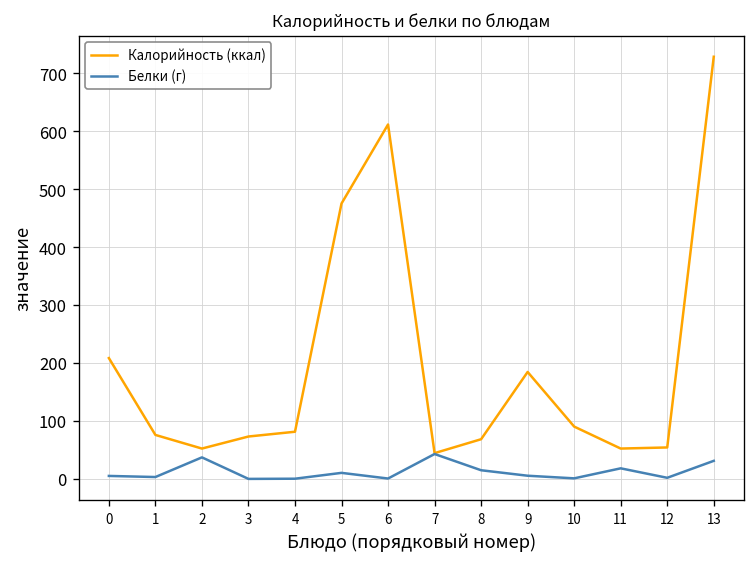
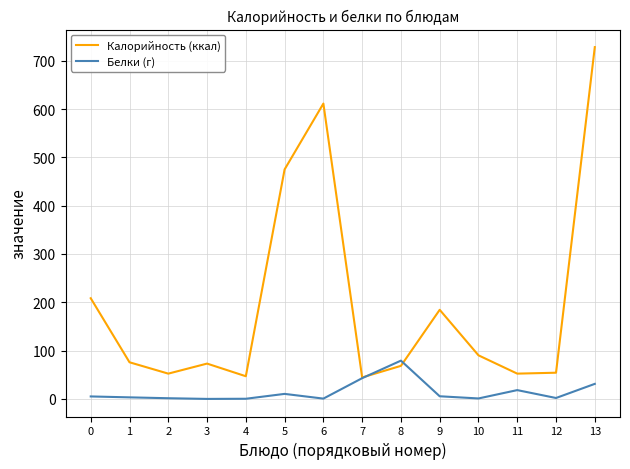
  {
    "Калорийность (ккал)": {
      "0": 210,
      "1": 80,
      "2": 50,
      "3": 70,
-     "4": 80,
+     "4": 50,
      "5": 480,
      "6": 610,
      "8": 70,
      "9": 180,
      "10": 90,
      "11": 50,
      "12": 50,
      "13": 730
    },
    "Белки (г)": {
      "0": 10,
      "1": 0,
-     "2": 40,
+     "2": 0,
      "3": 0,
      "4": 0,
      "5": 10,
      "6": 0,
-     "8": 20,
+     "8": 80,
      "9": 10,
      "10": 0,
      "11": 20,
      "12": 0,
      "13": 30
    }
  }
